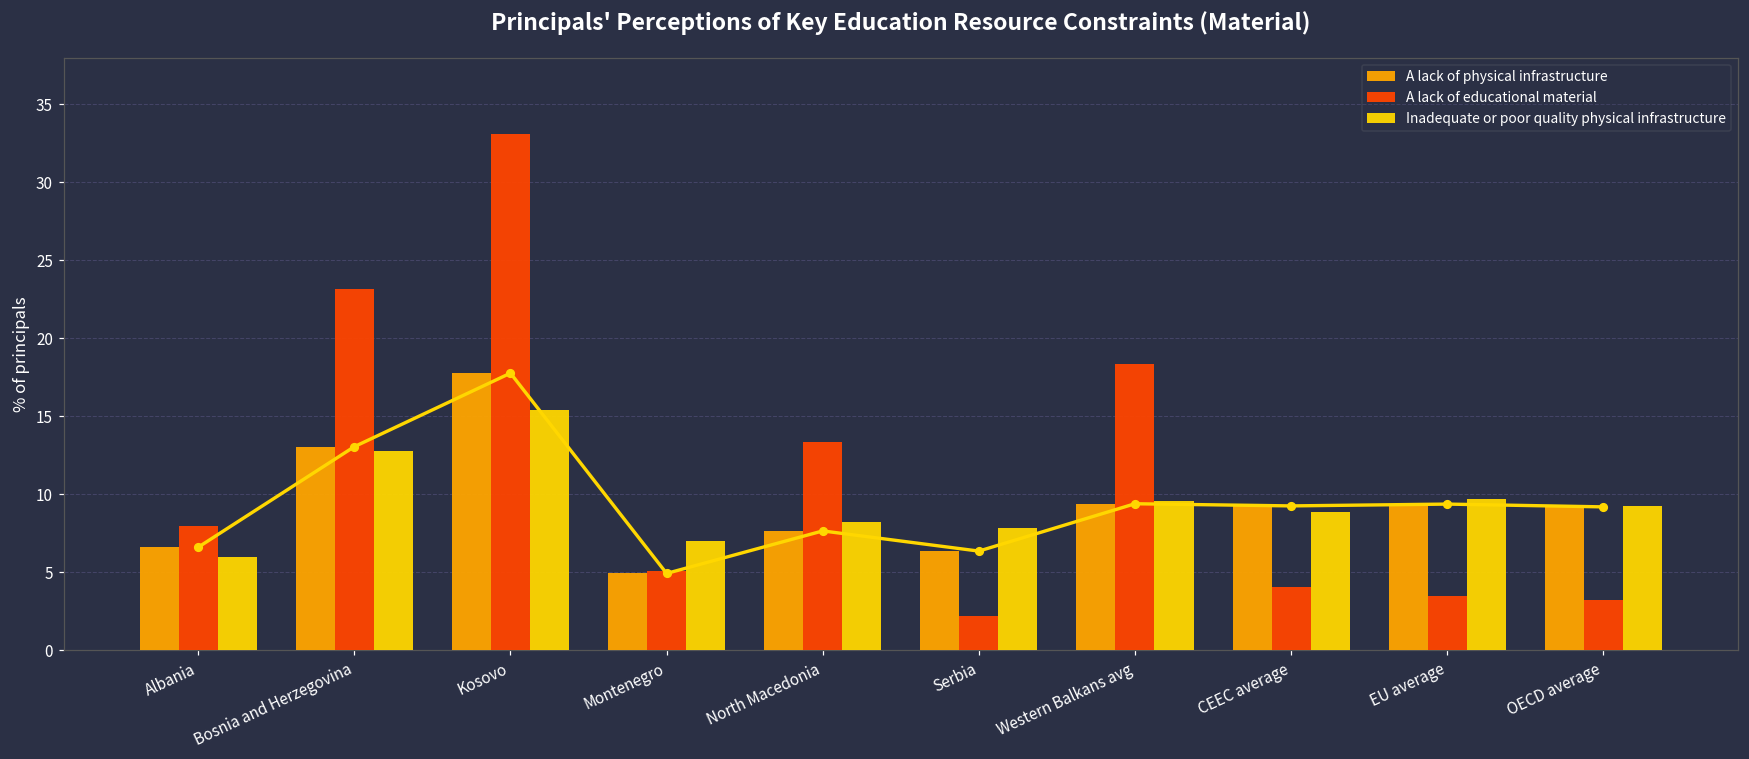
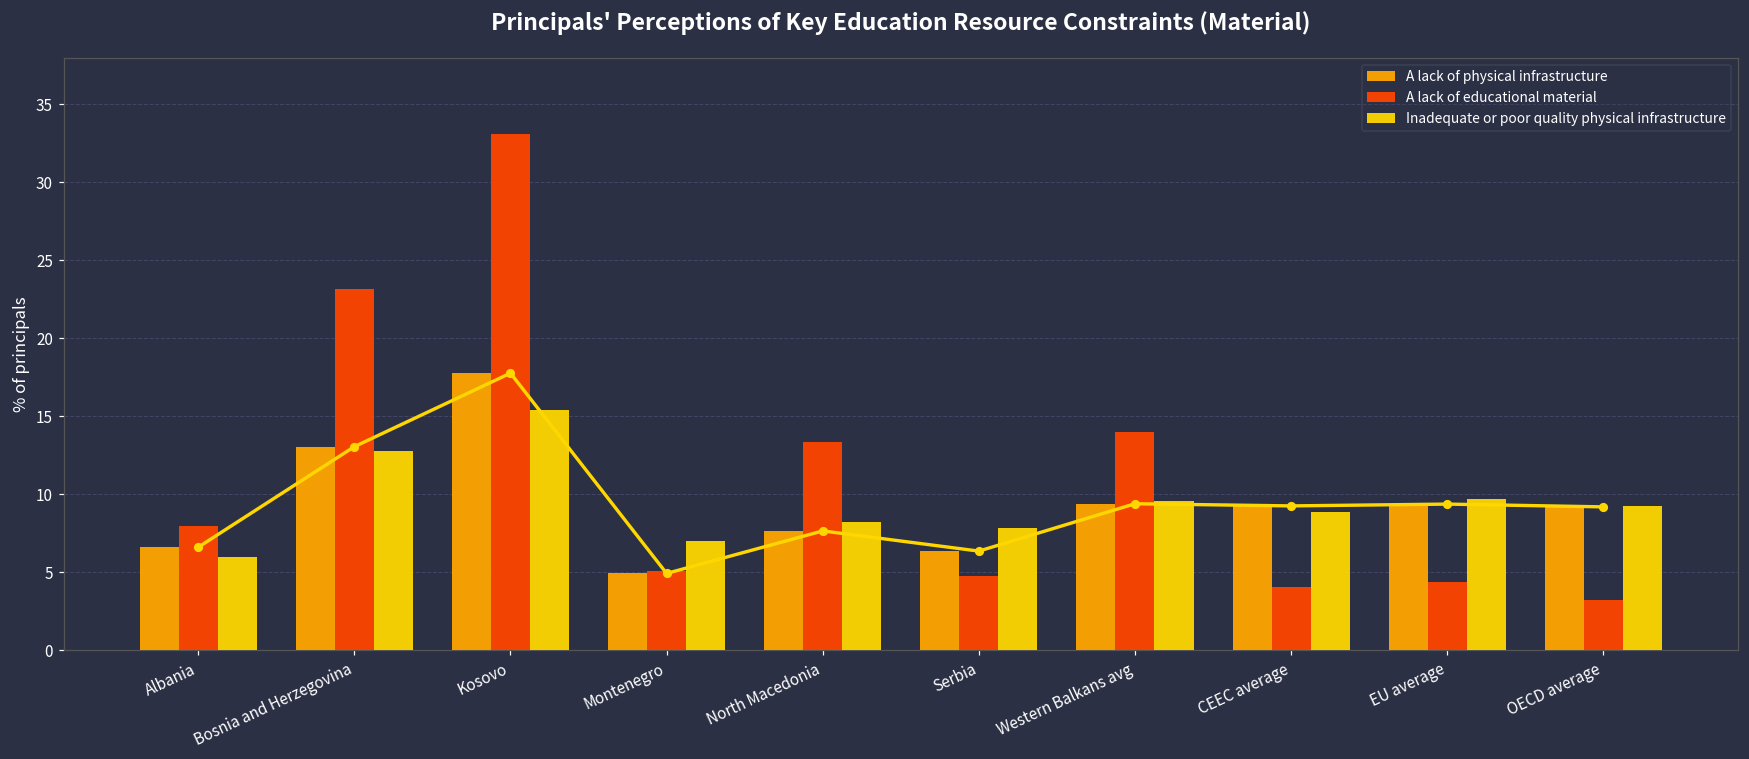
  {
    "A lack of educational material": {
      "Albania": 8.0,
      "Bosnia and Herzegovina": 23.2,
      "Kosovo": 33.1,
      "Montenegro": 5.1,
      "North Macedonia": 13.3,
-     "Serbia": 2.2,
-     "Western Balkans avg": 18.4,
+     "Serbia": 4.8,
+     "Western Balkans avg": 14.0,
      "CEEC average": 4.0,
-     "EU average": 3.5,
+     "EU average": 4.4,
      "OECD average": 3.2
    }
  }
